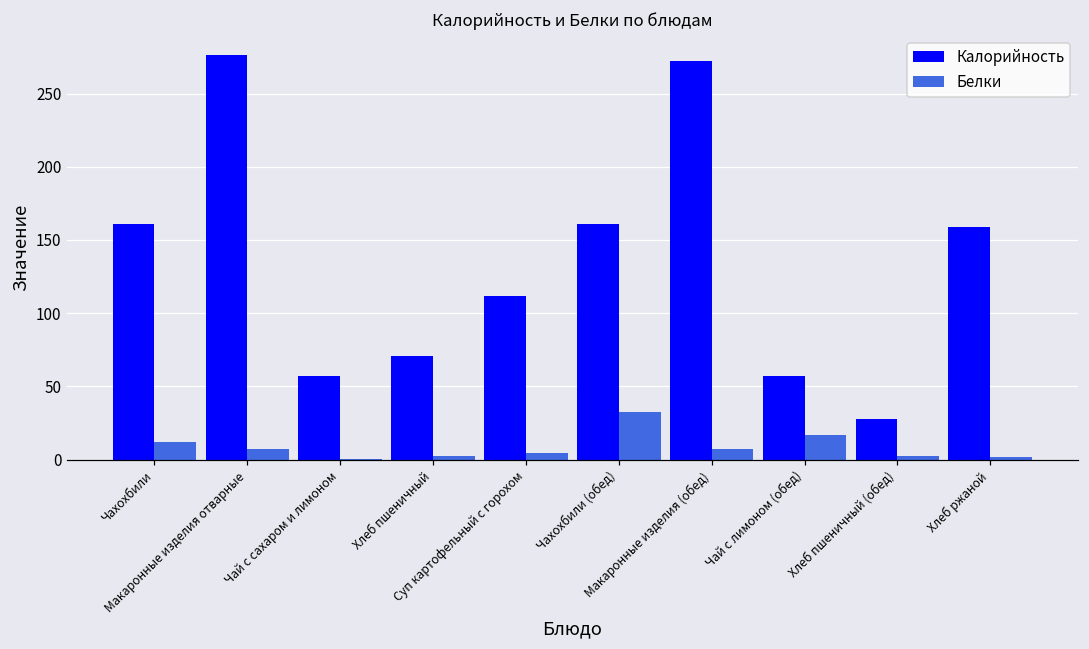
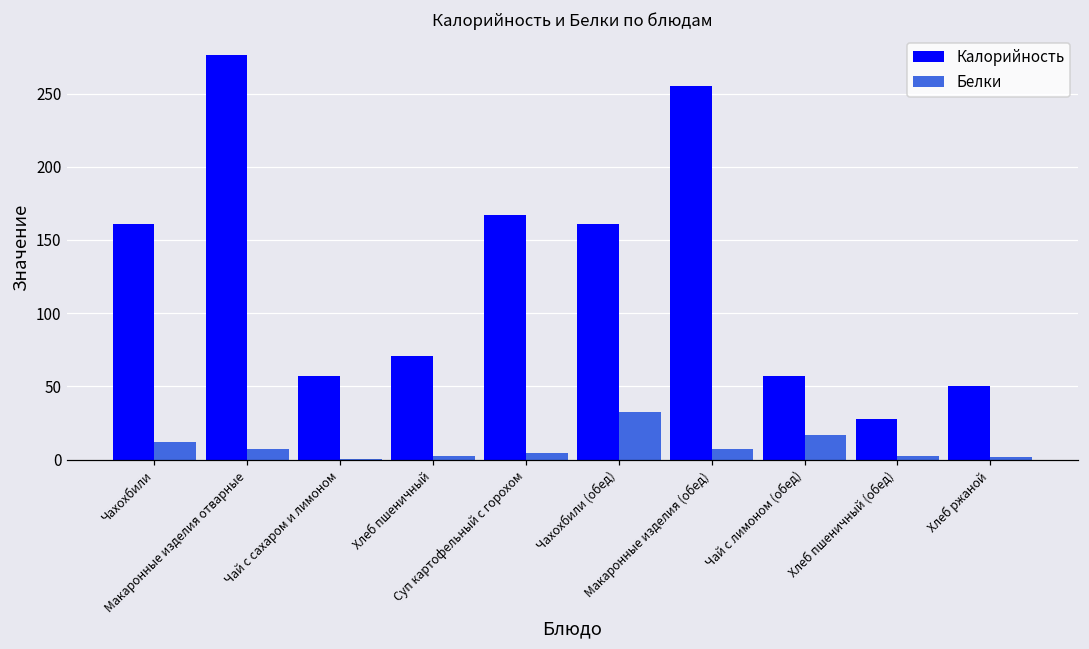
  {
    "Калорийность": {
      "Чахохбили": 161,
      "Макаронные изделия отварные": 276,
      "Чай с сахаром и лимоном": 57,
      "Хлеб пшеничный": 71,
-     "Суп картофельный с горохом": 112,
+     "Суп картофельный с горохом": 167,
      "Чахохбили (обед)": 161,
-     "Макаронные изделия (обед)": 272,
+     "Макаронные изделия (обед)": 255,
      "Чай с лимоном (обед)": 57,
      "Хлеб пшеничный (обед)": 28,
-     "Хлеб ржаной": 159
+     "Хлеб ржаной": 50
    },
    "Белки": {
      "Чахохбили": 12,
      "Макаронные изделия отварные": 8,
      "Хлеб пшеничный": 2,
      "Суп картофельный с горохом": 5,
      "Чахохбили (обед)": 32,
      "Макаронные изделия (обед)": 7,
      "Чай с лимоном (обед)": 17,
      "Хлеб пшеничный (обед)": 2
    }
  }
